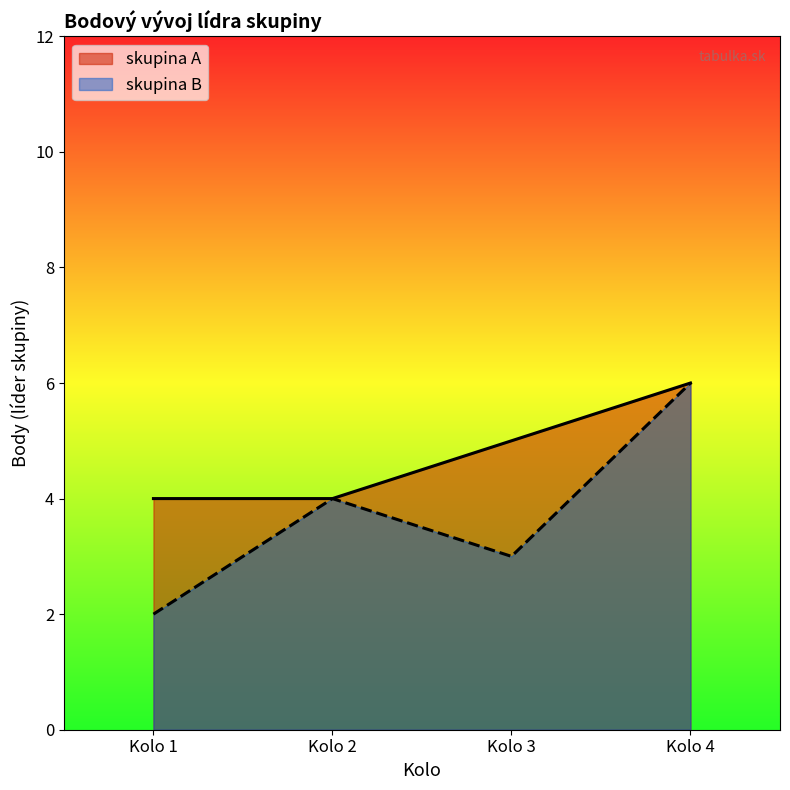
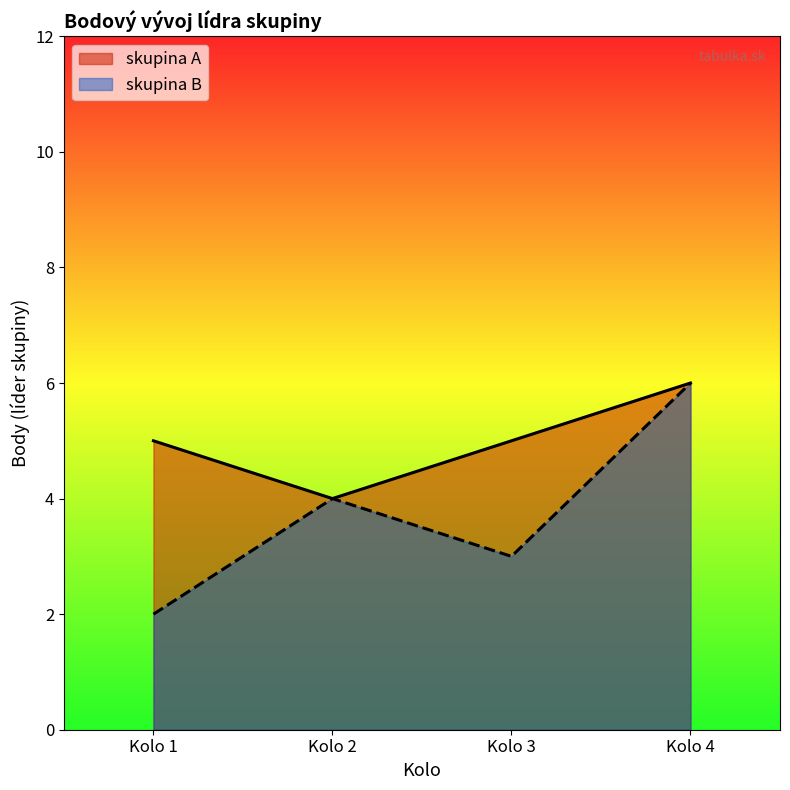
  {
    "skupina A": {
-     "Kolo 1": 4,
+     "Kolo 1": 5,
      "Kolo 3": 5
    },
    "skupina B": {
      "Kolo 1": 2,
      "Kolo 3": 3
    }
  }
